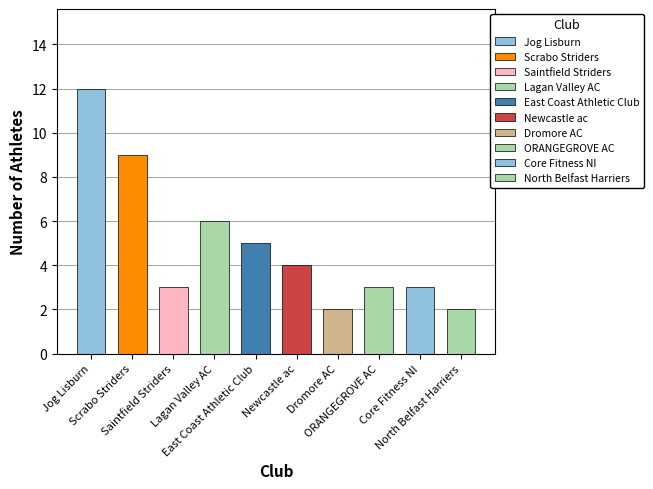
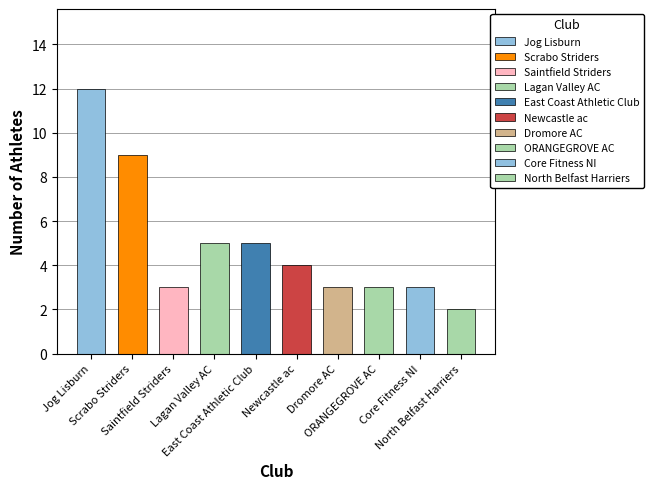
  {
    "Jog Lisburn": 12,
    "Scrabo Striders": 9,
    "Saintfield Striders": 3,
-   "Lagan Valley AC": 6,
+   "Lagan Valley AC": 5,
    "East Coast Athletic Club": 5,
    "Newcastle ac": 4,
-   "Dromore AC": 2,
+   "Dromore AC": 3,
    "ORANGEGROVE AC": 3,
    "Core Fitness NI": 3,
    "North Belfast Harriers": 2
  }
